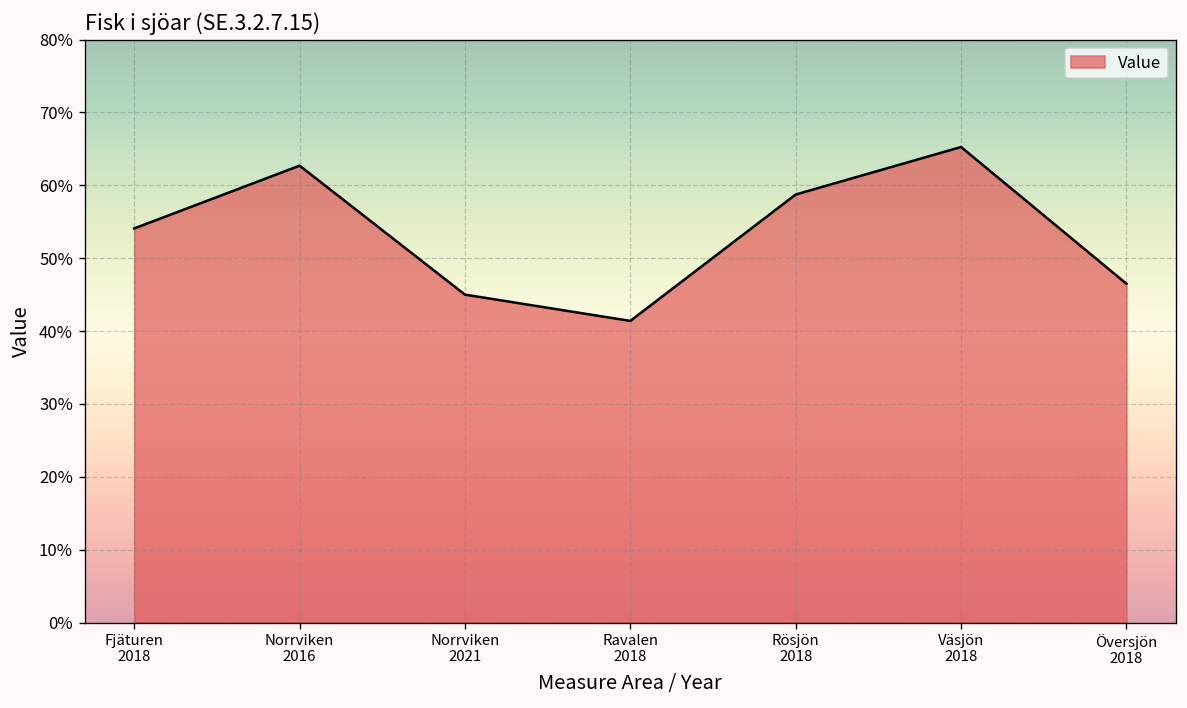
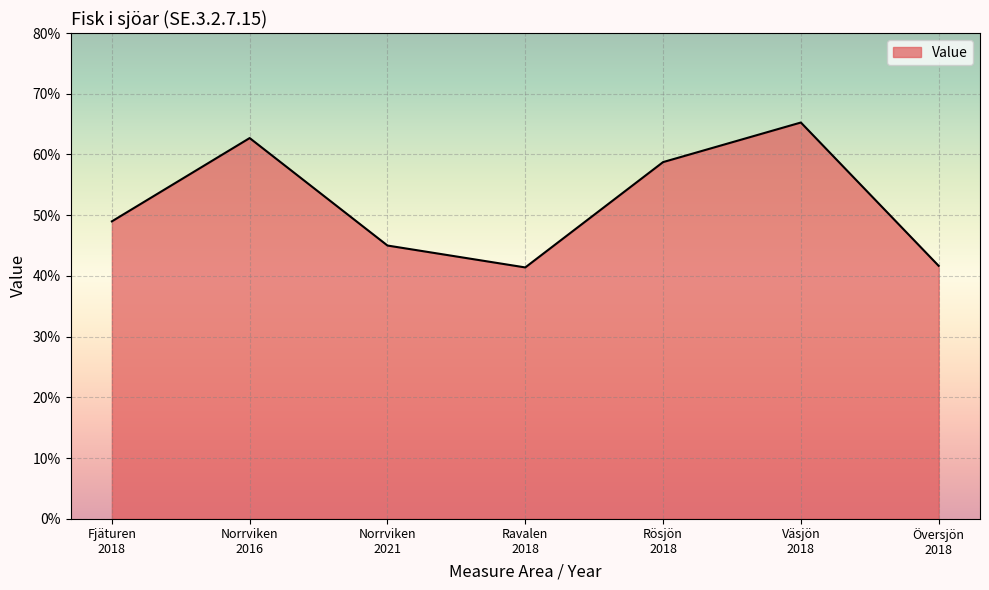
  {
-   "Fjäturen 2018": "54%",
+   "Fjäturen 2018": "49%",
    "Norrviken 2016": "63%",
    "Norrviken 2021": "45%",
    "Ravalen 2018": "41%",
    "Rösjön 2018": "59%",
    "Väsjön 2018": "65%",
-   "Översjön 2018": "47%"
+   "Översjön 2018": "42%"
  }
